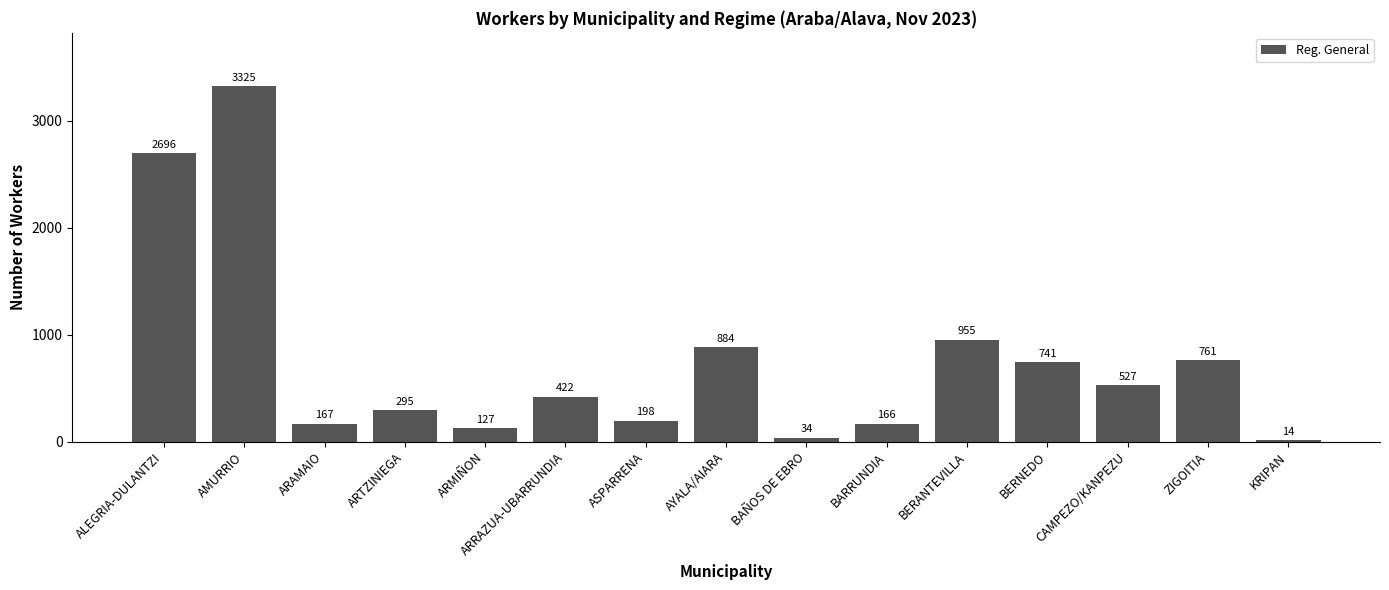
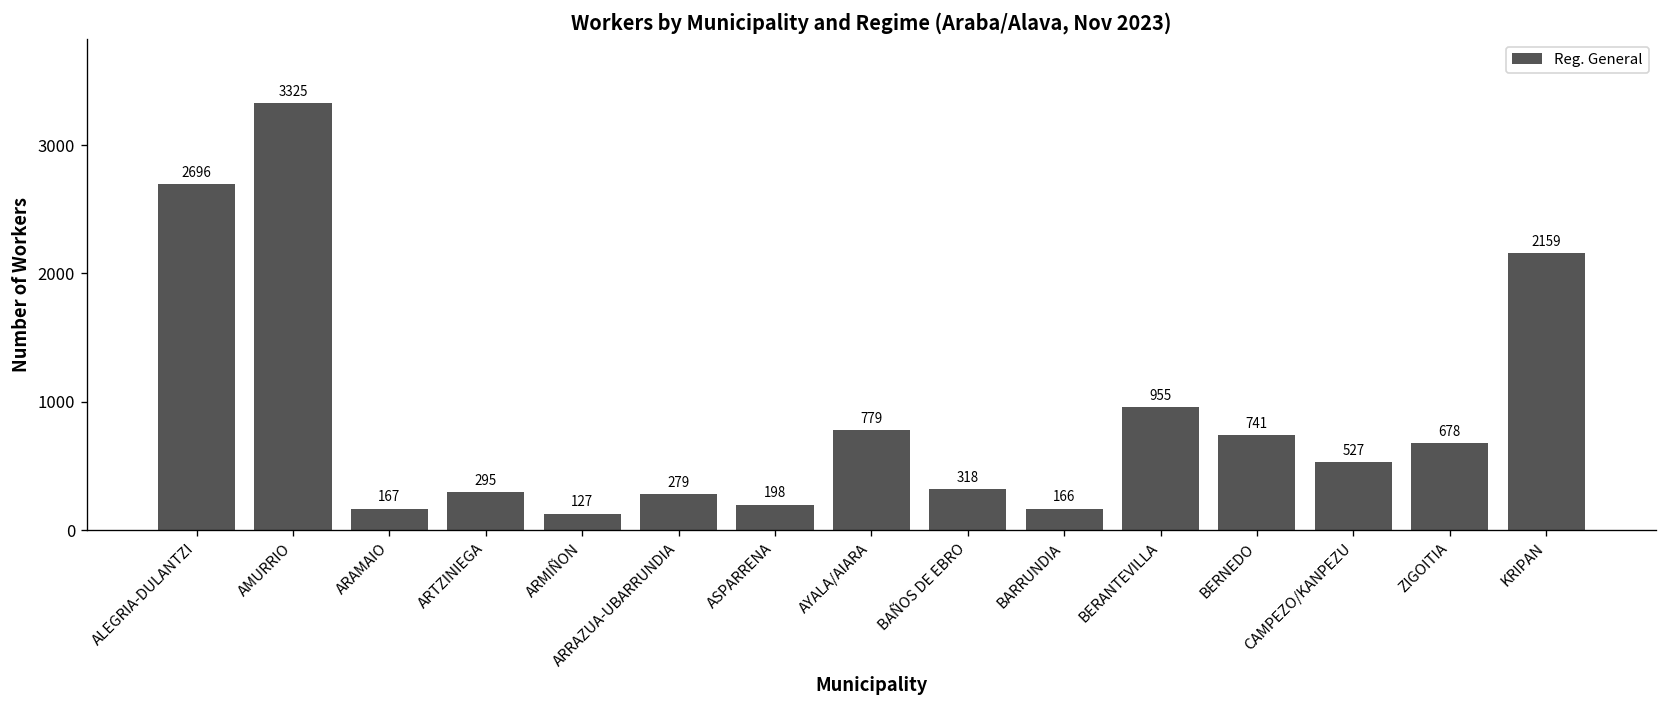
  {
    "ALEGRIA-DULANTZI": 2696,
    "AMURRIO": 3325,
    "ARAMAIO": 167,
    "ARTZINIEGA": 295,
    "ARMIÑON": 127,
-   "ARRAZUA-UBARRUNDIA": 422,
+   "ARRAZUA-UBARRUNDIA": 279,
    "ASPARRENA": 198,
-   "AYALA/AIARA": 884,
-   "BAÑOS DE EBRO": 34,
+   "AYALA/AIARA": 779,
+   "BAÑOS DE EBRO": 318,
    "BARRUNDIA": 166,
    "BERANTEVILLA": 955,
    "BERNEDO": 741,
    "CAMPEZO/KANPEZU": 527,
-   "ZIGOITIA": 761,
-   "KRIPAN": 14
+   "ZIGOITIA": 678,
+   "KRIPAN": 2159
  }
